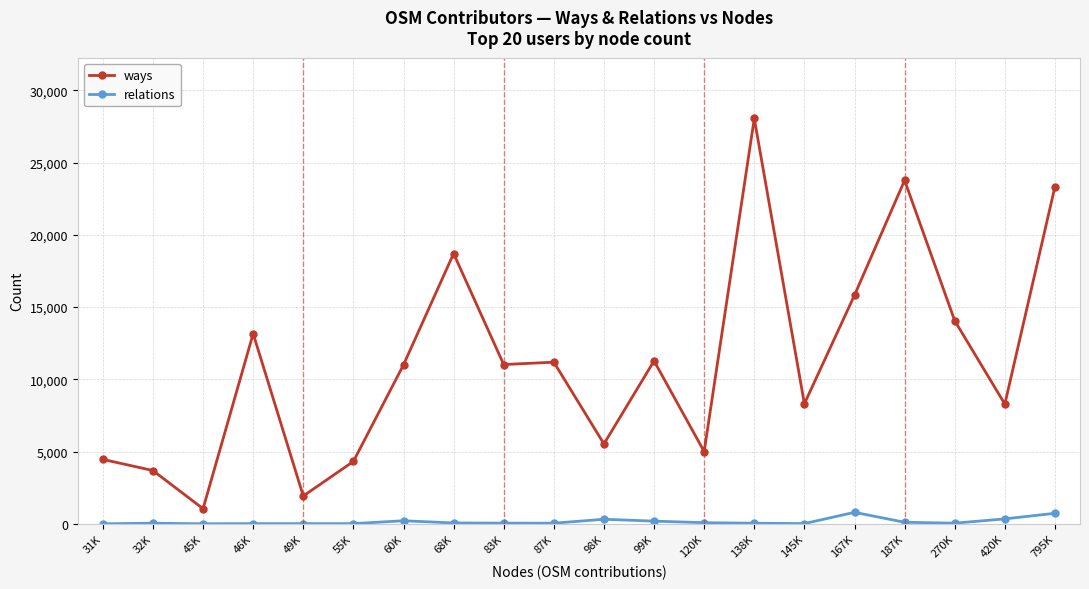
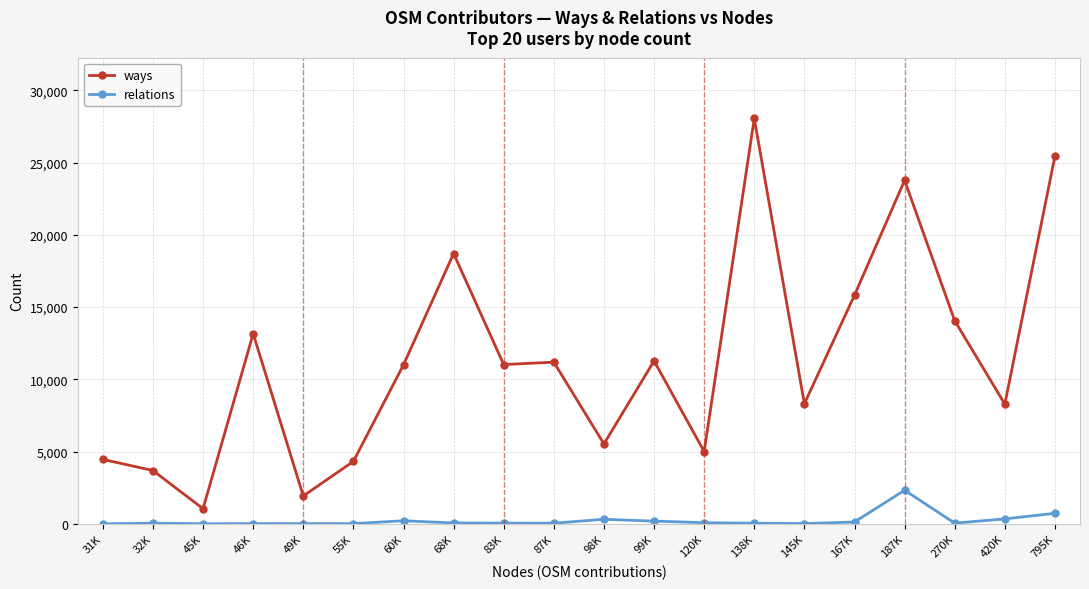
  {
    "ways": {
      "31K": "4,500",
      "32K": "3,700",
      "45K": "1,000",
      "46K": "13,200",
      "49K": "1,900",
      "55K": "4,300",
      "60K": "11,000",
      "68K": "18,700",
      "83K": "11,000",
      "87K": "11,200",
      "98K": "5,500",
      "99K": "11,300",
      "120K": "5,000",
      "138K": "28,000",
      "145K": "8,300",
      "167K": "15,800",
      "187K": "23,800",
      "270K": "14,100",
      "420K": "8,300",
-     "795K": "23,300"
+     "795K": "25,400"
    },
    "relations": {
      "31K": "0",
      "32K": "0",
      "45K": "0",
      "46K": "0",
      "49K": "0",
      "55K": "0",
      "60K": "200",
      "68K": "100",
      "83K": "0",
      "87K": "0",
      "98K": "300",
      "99K": "200",
      "120K": "100",
      "138K": "0",
      "145K": "0",
-     "167K": "800",
-     "187K": "100",
+     "167K": "100",
+     "187K": "2,300",
      "270K": "0",
      "420K": "300",
      "795K": "700"
    }
  }
